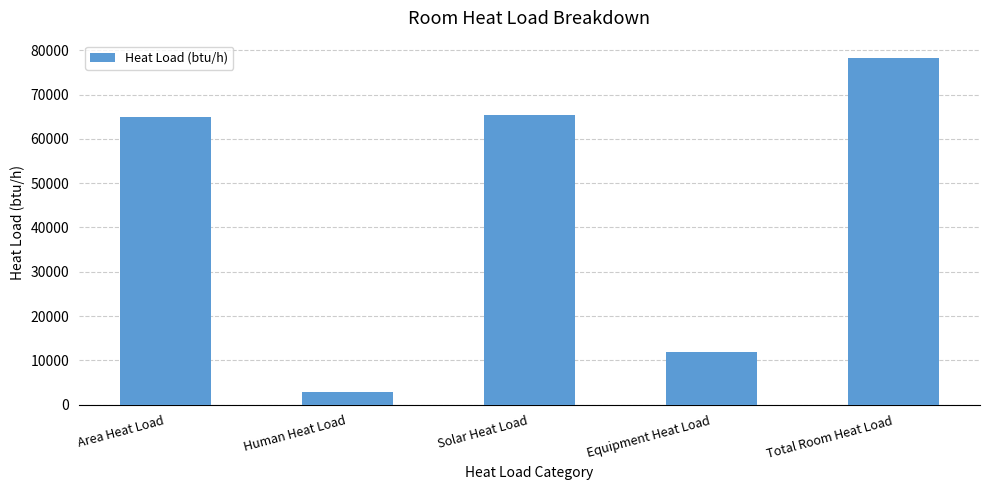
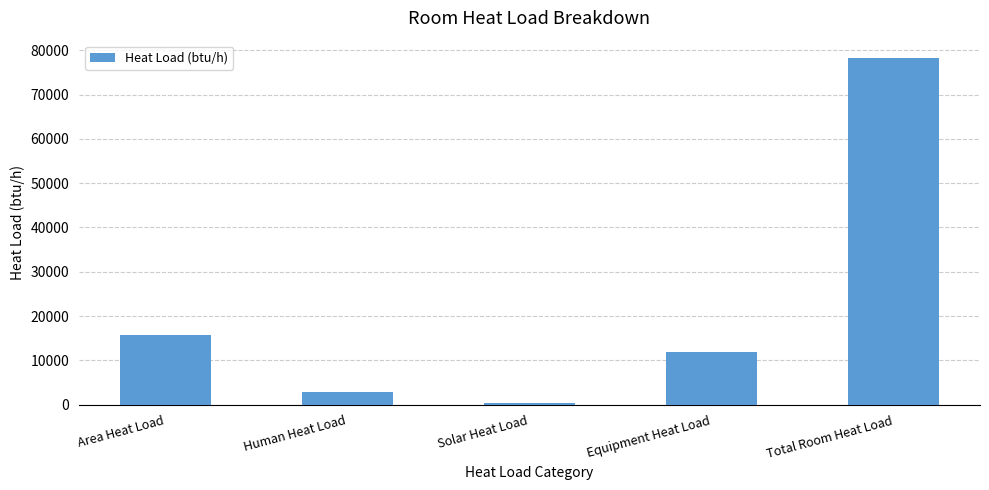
  {
-   "Area Heat Load": 65000,
+   "Area Heat Load": 16000,
    "Human Heat Load": 3000,
-   "Solar Heat Load": 65000,
+   "Solar Heat Load": 0,
    "Equipment Heat Load": 12000,
    "Total Room Heat Load": 78000
  }
